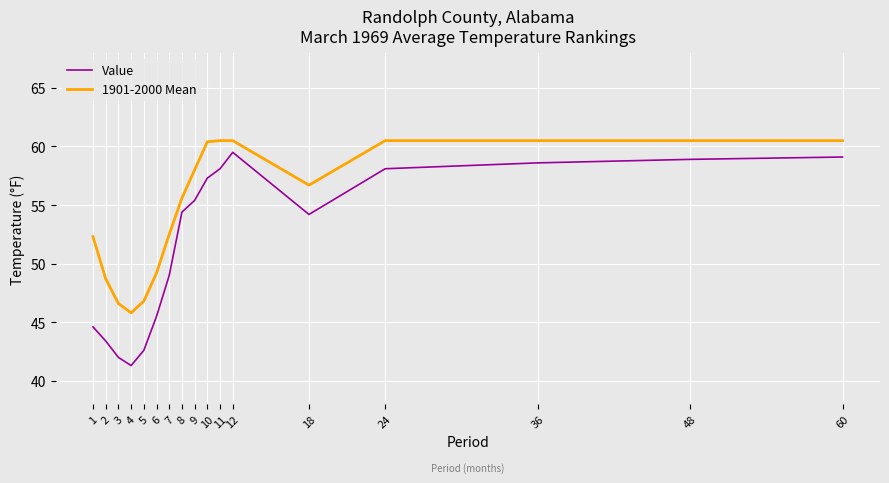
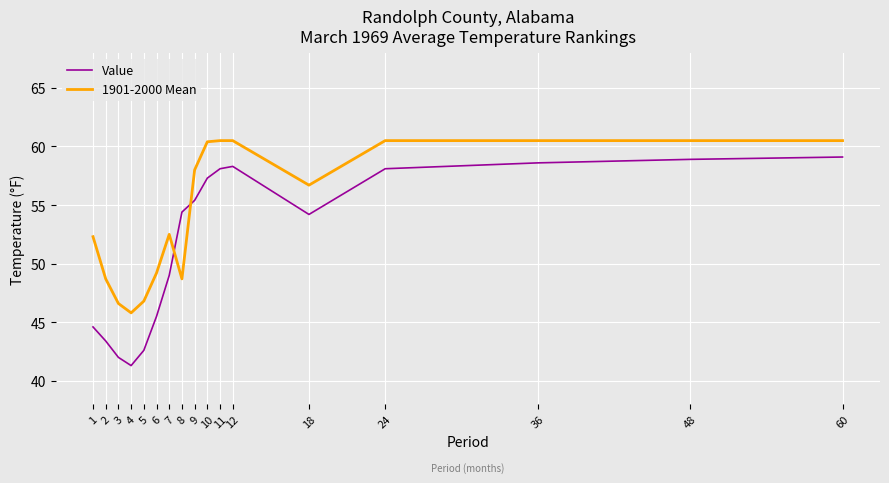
  {
    "Value": {
      "1": 44.6,
      "2": 43.4,
      "3": 42.0,
      "4": 41.3,
      "5": 42.6,
      "6": 45.5,
      "7": 49.0,
      "8": 54.4,
      "9": 55.4,
      "10": 57.3,
      "11": 58.1,
-     "12": 59.5,
+     "12": 58.3,
      "18": 54.2,
      "24": 58.1,
      "36": 58.6,
      "48": 58.9,
      "60": 59.1
    },
    "1901-2000 Mean": {
      "1": 52.3,
      "2": 48.7,
      "3": 46.6,
      "4": 45.8,
      "5": 46.8,
      "6": 49.2,
      "7": 52.5,
-     "8": 55.6,
+     "8": 48.7,
      "9": 58.0,
      "10": 60.4,
      "11": 60.5,
      "12": 60.5,
      "18": 56.7,
      "24": 60.5,
      "36": 60.5,
      "48": 60.5,
      "60": 60.5
    }
  }
